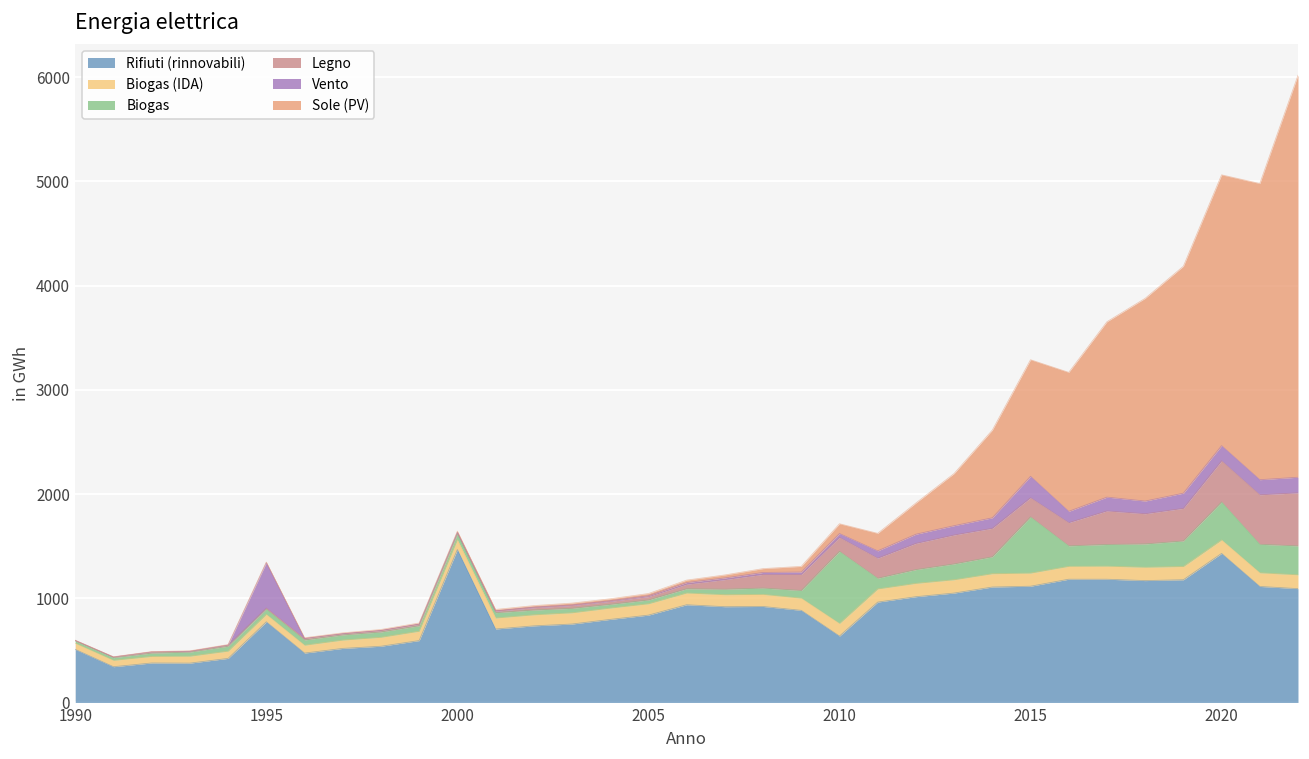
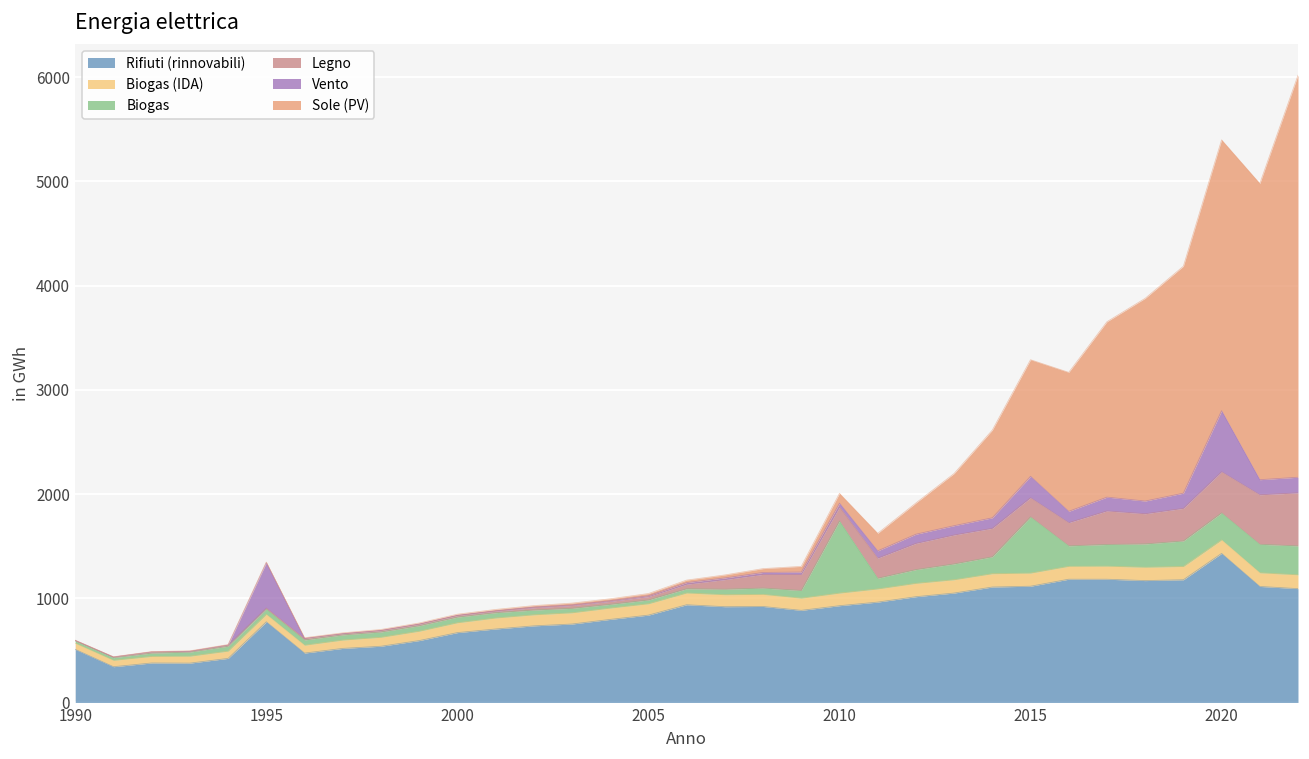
  {
    "Rifiuti (rinnovabili)": {
      "1990": 500,
      "1995": 800,
-     "2000": 1500,
+     "2000": 700,
      "2005": 800,
-     "2010": 600,
+     "2010": 900,
      "2015": 1100,
      "2020": 1400
    },
    "Biogas": {
      "2005": 0,
      "2010": 700,
      "2015": 500,
-     "2020": 400
+     "2020": 300
    },
    "Vento": {
      "2010": 0,
      "2015": 200,
-     "2020": 100
+     "2020": 600
    }
  }
